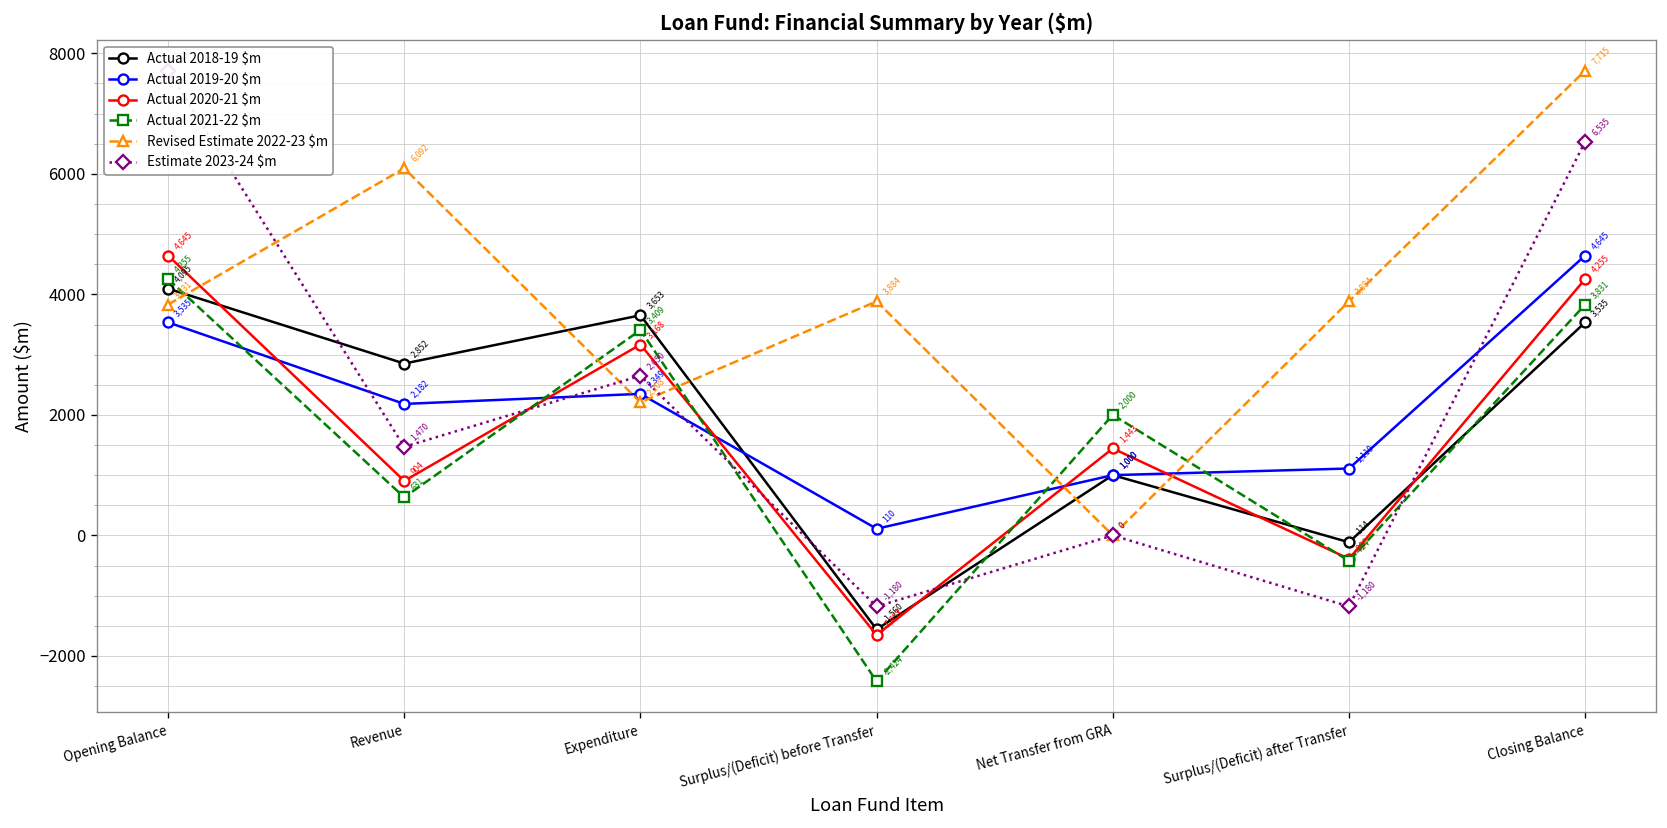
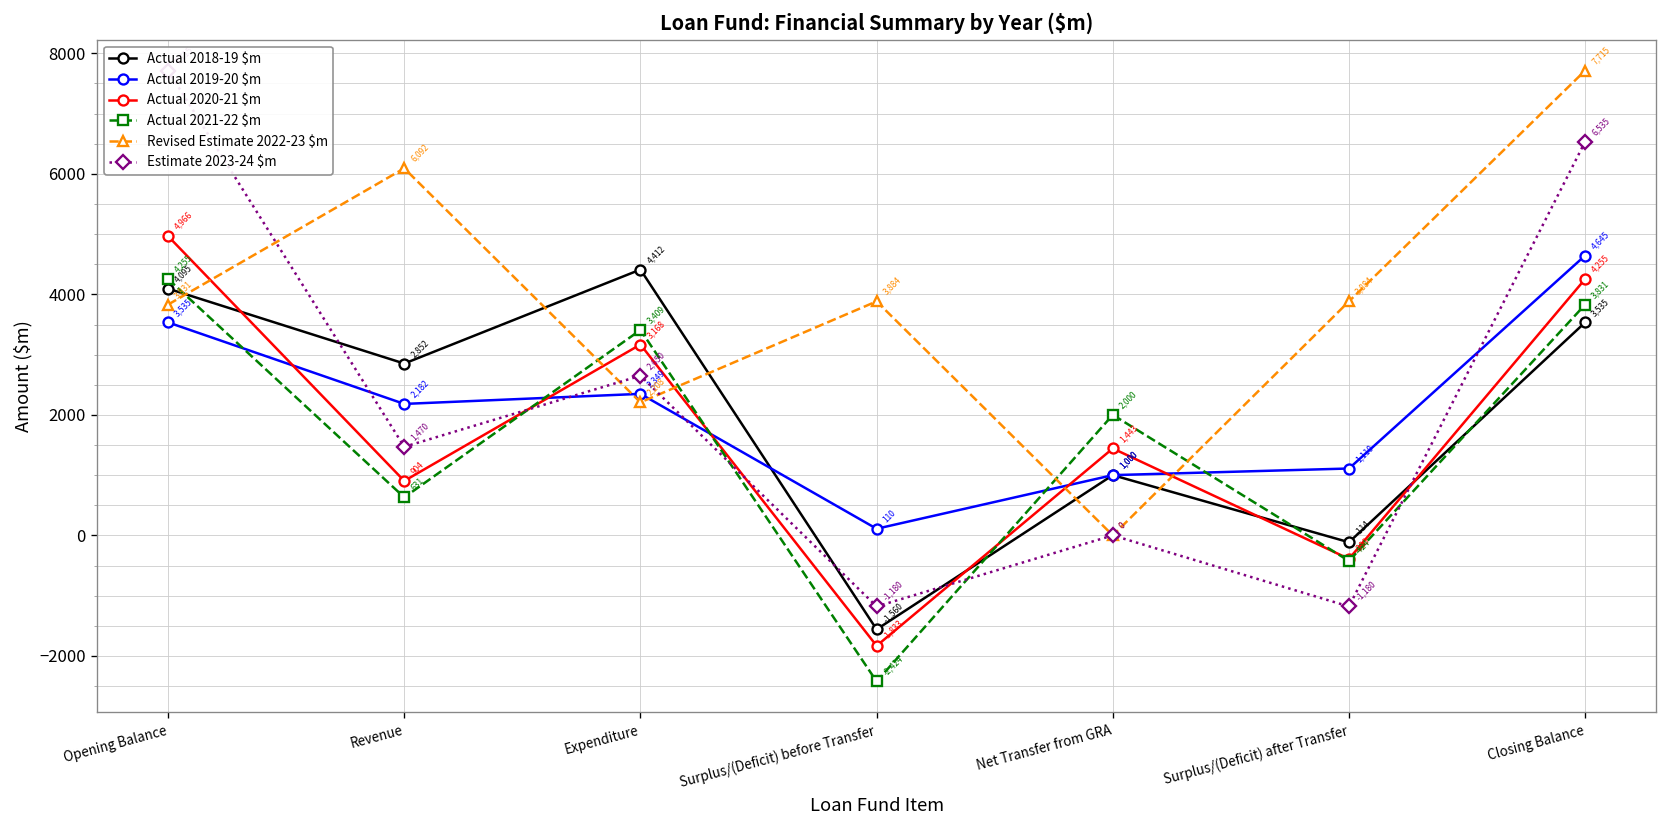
  {
    "Actual 2018-19 $m": {
      "Revenue": "2,852",
-     "Expenditure": "3,653",
+     "Expenditure": "4,412",
      "Surplus/(Deficit) after Transfer": "-114"
    },
    "Actual 2019-20 $m": {
      "Revenue": "2,182",
      "Surplus/(Deficit) before Transfer": "110",
      "Surplus/(Deficit) after Transfer": "1,110",
      "Closing Balance": "4,645"
    },
    "Actual 2020-21 $m": {
-     "Opening Balance": "4,645",
+     "Opening Balance": "4,966",
      "Revenue": "904",
-     "Surplus/(Deficit) before Transfer": "-1,653",
+     "Surplus/(Deficit) before Transfer": "-1,833",
      "Net Transfer from GRA": "1,443",
      "Closing Balance": "4,255"
    },
    "Actual 2021-22 $m": {
      "Revenue": "631",
      "Surplus/(Deficit) before Transfer": "-2,424",
      "Net Transfer from GRA": "2,000"
    },
    "Revised Estimate 2022-23 $m": {
      "Revenue": "6,092",
      "Surplus/(Deficit) before Transfer": "3,884",
      "Surplus/(Deficit) after Transfer": "3,884",
      "Closing Balance": "7,715"
    },
    "Estimate 2023-24 $m": {
      "Revenue": "1,470",
      "Expenditure": "2,650",
      "Surplus/(Deficit) before Transfer": "-1,180",
      "Surplus/(Deficit) after Transfer": "-1,180",
      "Closing Balance": "6,535"
    }
  }
